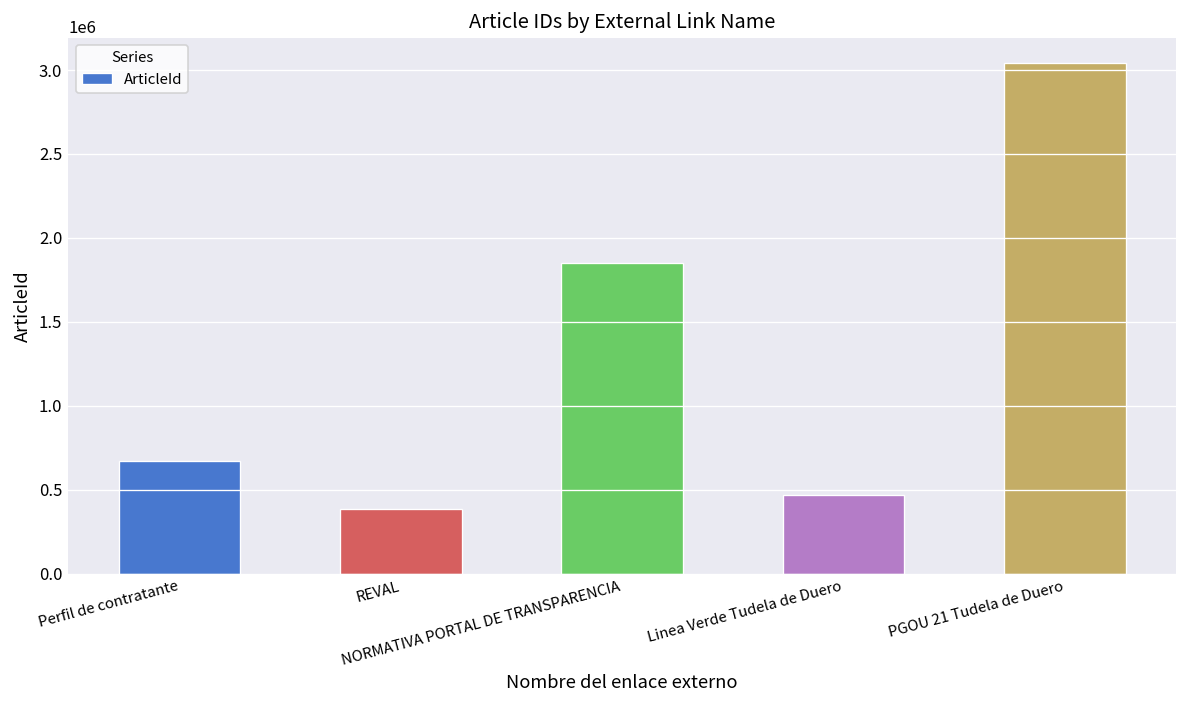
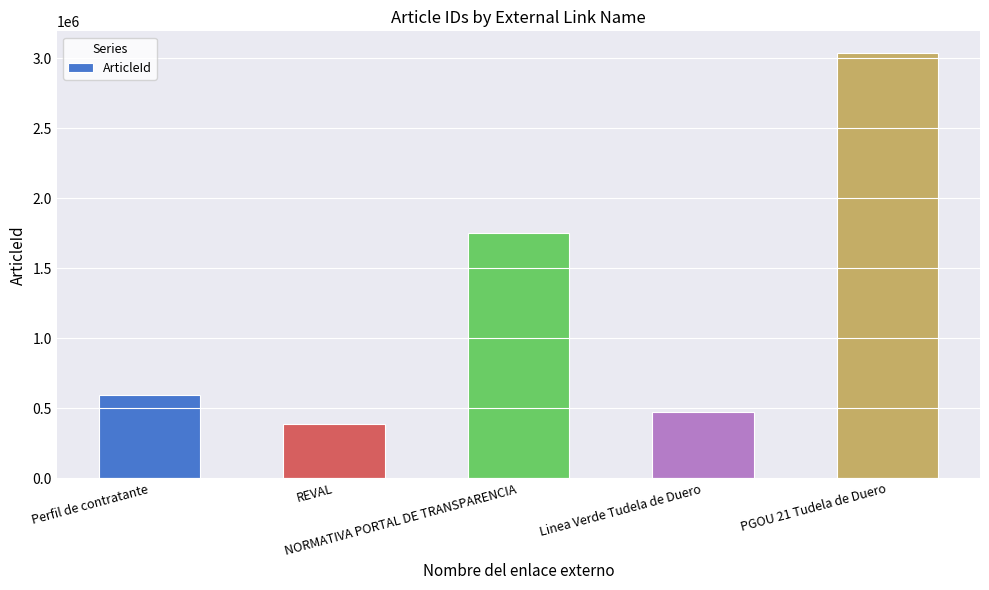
  {
-   "Perfil de contratante": 670000,
+   "Perfil de contratante": 590000,
    "REVAL": 380000,
-   "NORMATIVA PORTAL DE TRANSPARENCIA": 1850000,
+   "NORMATIVA PORTAL DE TRANSPARENCIA": 1750000,
    "Linea Verde Tudela de Duero": 470000,
    "PGOU 21 Tudela de Duero": 3040000
  }
